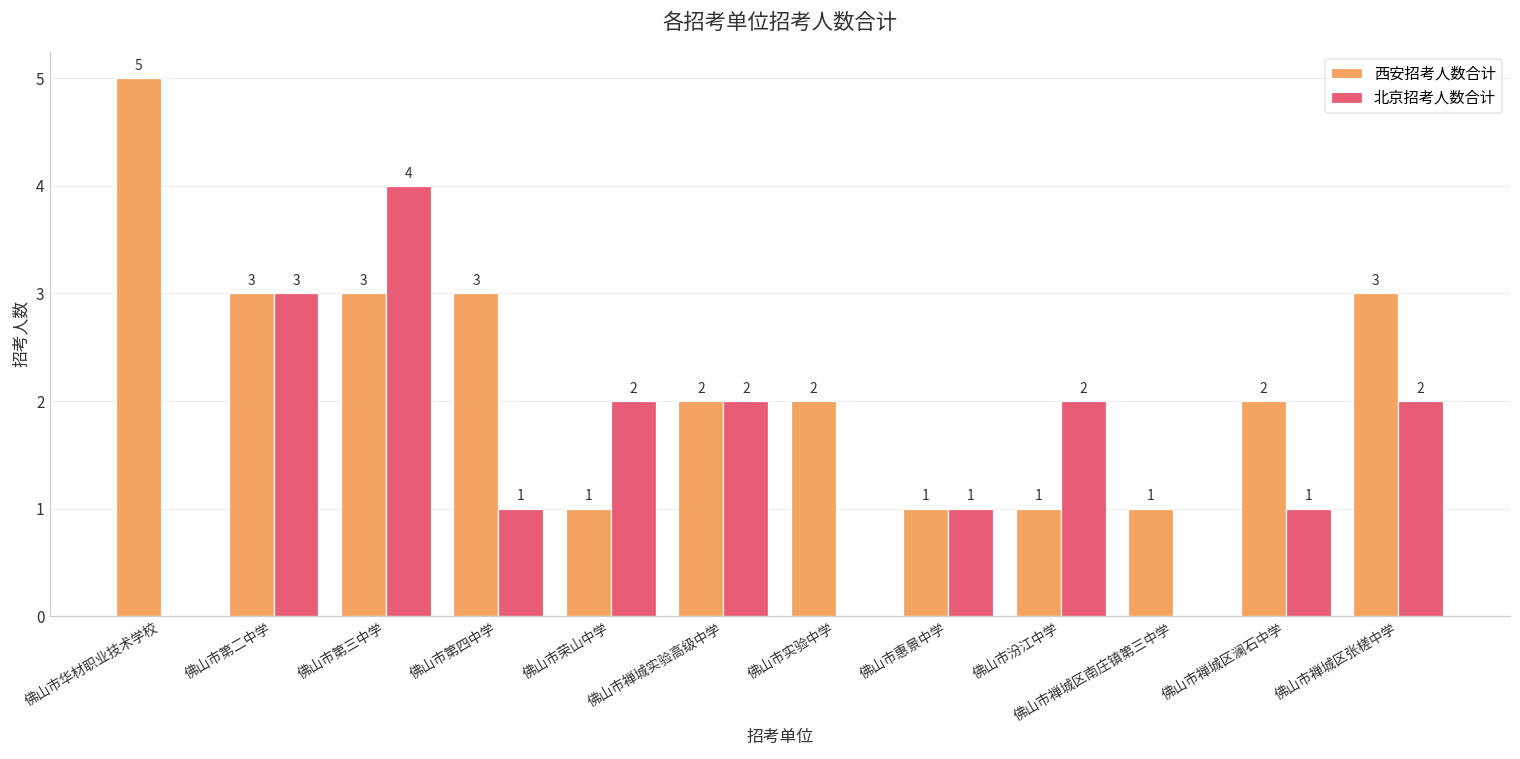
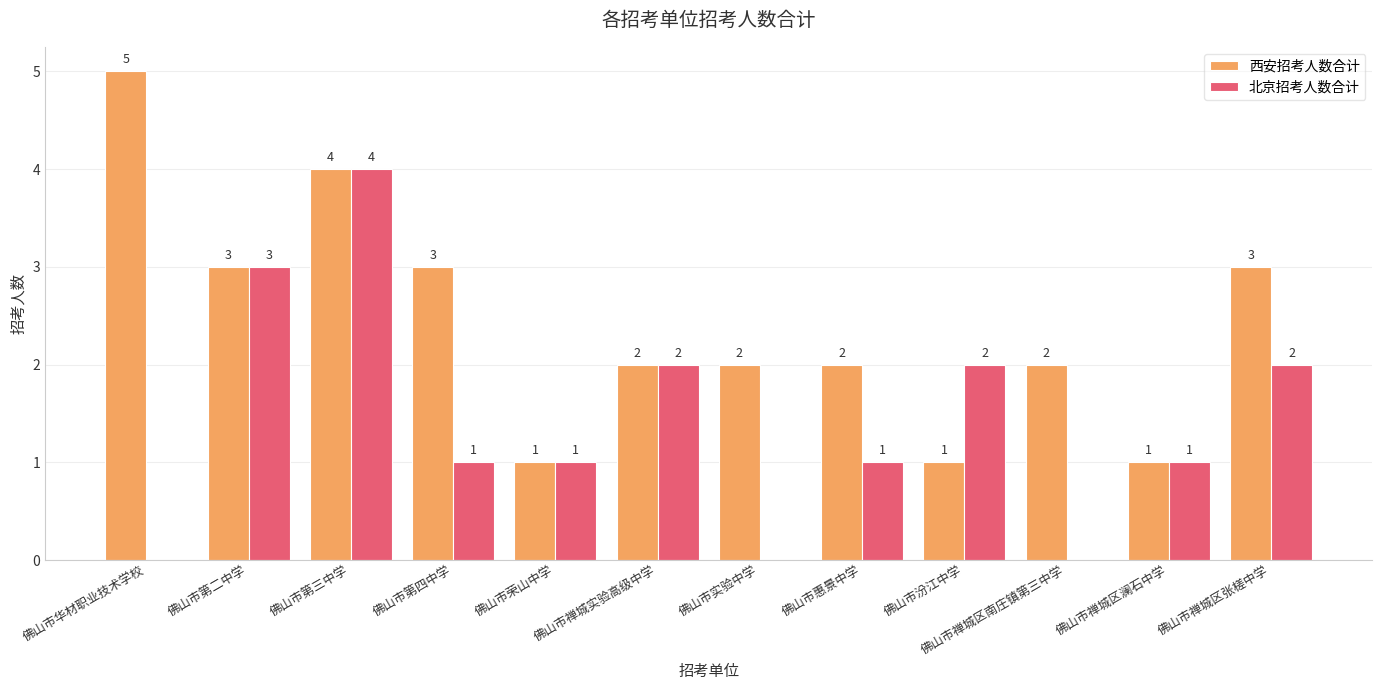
  {
    "西安招考人数合计": {
      "佛山市华材职业技术学校": 5,
      "佛山市第二中学": 3,
-     "佛山市第三中学": 3,
+     "佛山市第三中学": 4,
      "佛山市第四中学": 3,
      "佛山市荣山中学": 1,
      "佛山市禅城实验高级中学": 2,
      "佛山市实验中学": 2,
-     "佛山市惠景中学": 1,
+     "佛山市惠景中学": 2,
      "佛山市汾江中学": 1,
-     "佛山市禅城区南庄镇第三中学": 1,
-     "佛山市禅城区澜石中学": 2,
+     "佛山市禅城区南庄镇第三中学": 2,
+     "佛山市禅城区澜石中学": 1,
      "佛山市禅城区张槎中学": 3
    },
    "北京招考人数合计": {
      "佛山市第二中学": 3,
      "佛山市第三中学": 4,
      "佛山市第四中学": 1,
-     "佛山市荣山中学": 2,
+     "佛山市荣山中学": 1,
      "佛山市禅城实验高级中学": 2,
      "佛山市惠景中学": 1,
      "佛山市汾江中学": 2,
      "佛山市禅城区澜石中学": 1,
      "佛山市禅城区张槎中学": 2
    }
  }
